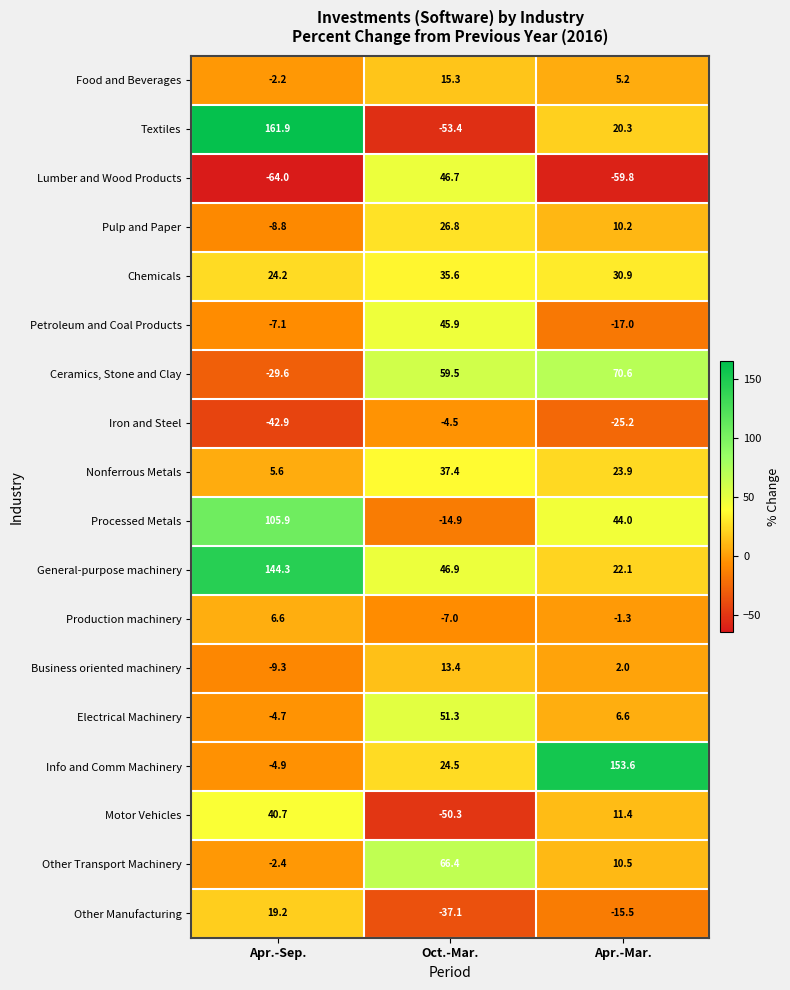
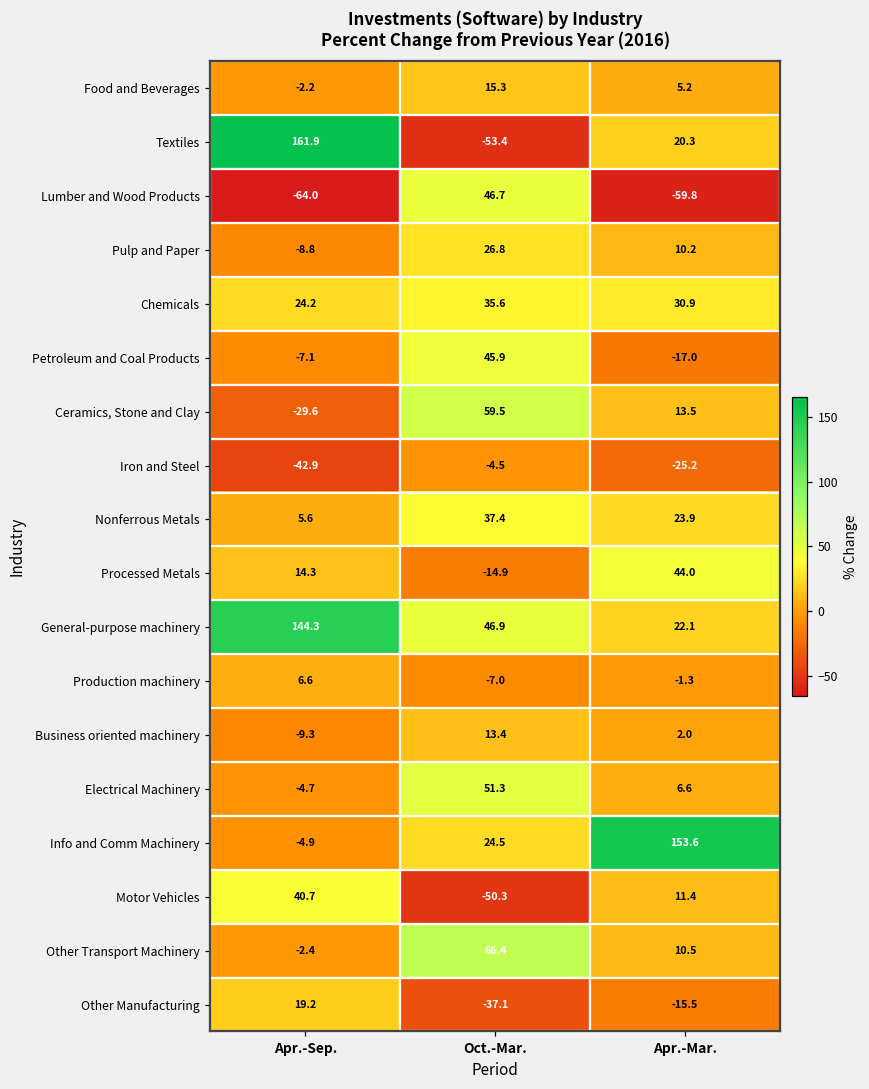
  {
    "Food and Beverages": {
      "Apr.-Sep.": -2.2,
      "Oct.-Mar.": 15.3,
      "Apr.-Mar.": 5.2
    },
    "Textiles": {
      "Apr.-Sep.": 161.9,
      "Oct.-Mar.": -53.4,
      "Apr.-Mar.": 20.3
    },
    "Lumber and Wood Products": {
      "Apr.-Sep.": -64.0,
      "Oct.-Mar.": 46.7,
      "Apr.-Mar.": -59.8
    },
    "Pulp and Paper": {
      "Apr.-Sep.": -8.8,
      "Oct.-Mar.": 26.8,
      "Apr.-Mar.": 10.2
    },
    "Chemicals": {
      "Apr.-Sep.": 24.2,
      "Oct.-Mar.": 35.6,
      "Apr.-Mar.": 30.9
    },
    "Petroleum and Coal Products": {
      "Apr.-Sep.": -7.1,
      "Oct.-Mar.": 45.9,
      "Apr.-Mar.": -17.0
    },
    "Ceramics, Stone and Clay": {
      "Apr.-Sep.": -29.6,
      "Oct.-Mar.": 59.5,
-     "Apr.-Mar.": 70.6
+     "Apr.-Mar.": 13.5
    },
    "Iron and Steel": {
      "Apr.-Sep.": -42.9,
      "Oct.-Mar.": -4.5,
      "Apr.-Mar.": -25.2
    },
    "Nonferrous Metals": {
      "Apr.-Sep.": 5.6,
      "Oct.-Mar.": 37.4,
      "Apr.-Mar.": 23.9
    },
    "Processed Metals": {
-     "Apr.-Sep.": 105.9,
+     "Apr.-Sep.": 14.3,
      "Oct.-Mar.": -14.9,
      "Apr.-Mar.": 44.0
    },
    "General-purpose machinery": {
      "Apr.-Sep.": 144.3,
      "Oct.-Mar.": 46.9,
      "Apr.-Mar.": 22.1
    },
    "Production machinery": {
      "Apr.-Sep.": 6.6,
      "Oct.-Mar.": -7.0,
      "Apr.-Mar.": -1.3
    },
    "Business oriented machinery": {
      "Apr.-Sep.": -9.3,
      "Oct.-Mar.": 13.4,
      "Apr.-Mar.": 2.0
    },
    "Electrical Machinery": {
      "Apr.-Sep.": -4.7,
      "Oct.-Mar.": 51.3,
      "Apr.-Mar.": 6.6
    },
    "Info and Comm Machinery": {
      "Apr.-Sep.": -4.9,
      "Oct.-Mar.": 24.5,
      "Apr.-Mar.": 153.6
    },
    "Motor Vehicles": {
      "Apr.-Sep.": 40.7,
      "Oct.-Mar.": -50.3,
      "Apr.-Mar.": 11.4
    },
    "Other Transport Machinery": {
      "Apr.-Sep.": -2.4,
      "Oct.-Mar.": 66.4,
      "Apr.-Mar.": 10.5
    },
    "Other Manufacturing": {
      "Apr.-Sep.": 19.2,
      "Oct.-Mar.": -37.1,
      "Apr.-Mar.": -15.5
    }
  }
